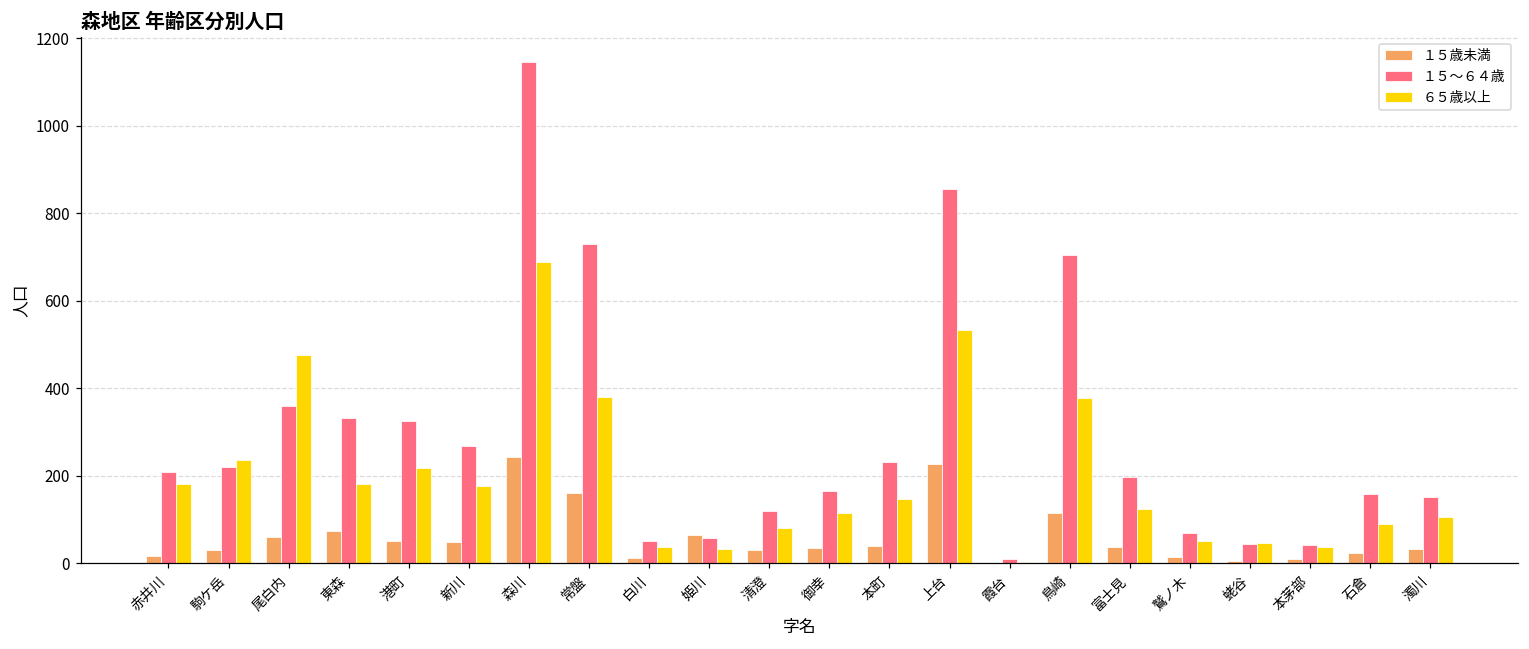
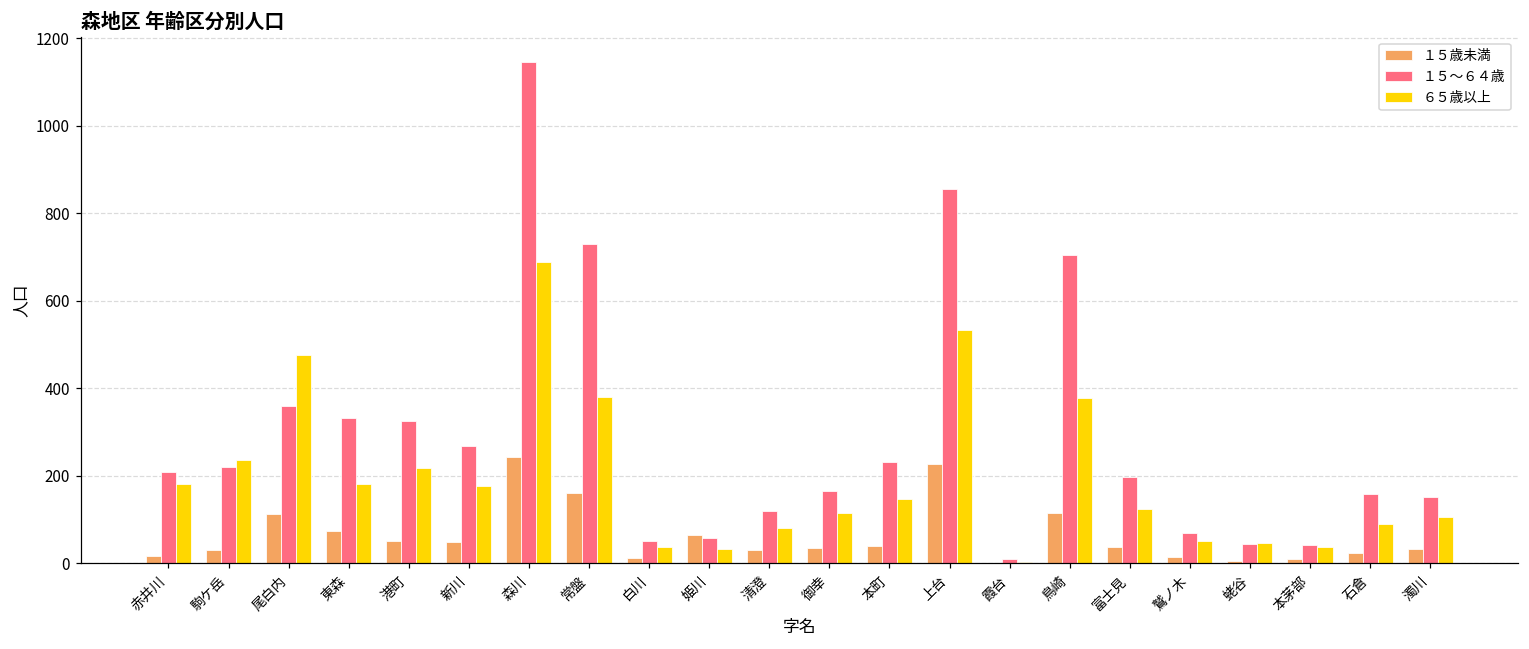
  {
    "１５歳未満": {
      "赤井川": 20,
      "駒ケ岳": 30,
-     "尾白内": 60,
+     "尾白内": 110,
      "東森": 70,
      "港町": 50,
      "新川": 50,
      "森川": 240,
      "常盤": 160,
      "白川": 10,
      "姫川": 70,
      "清澄": 30,
      "御幸": 30,
      "本町": 40,
      "上台": 230,
      "鳥崎": 110,
      "富士見": 40,
      "鷲ノ木": 10,
      "本茅部": 10,
      "石倉": 20,
      "濁川": 30
    },
    "１５～６４歳": {
      "赤井川": 210,
      "駒ケ岳": 220,
      "尾白内": 360,
      "東森": 330,
      "港町": 320,
      "新川": 270,
      "森川": 1150,
      "常盤": 730,
      "白川": 50,
      "姫川": 60,
      "清澄": 120,
      "御幸": 170,
      "本町": 230,
      "上台": 860,
      "霞台": 10,
      "鳥崎": 710,
      "富士見": 200,
      "鷲ノ木": 70,
      "蛯谷": 40,
      "本茅部": 40,
      "石倉": 160,
      "濁川": 150
    },
    "６５歳以上": {
      "赤井川": 180,
      "駒ケ岳": 240,
      "尾白内": 480,
      "東森": 180,
      "港町": 220,
      "新川": 180,
      "森川": 690,
      "常盤": 380,
      "白川": 40,
      "姫川": 30,
      "清澄": 80,
      "御幸": 120,
      "本町": 150,
      "上台": 530,
      "鳥崎": 380,
      "富士見": 120,
      "鷲ノ木": 50,
      "蛯谷": 50,
      "本茅部": 40,
      "石倉": 90,
      "濁川": 110
    }
  }
